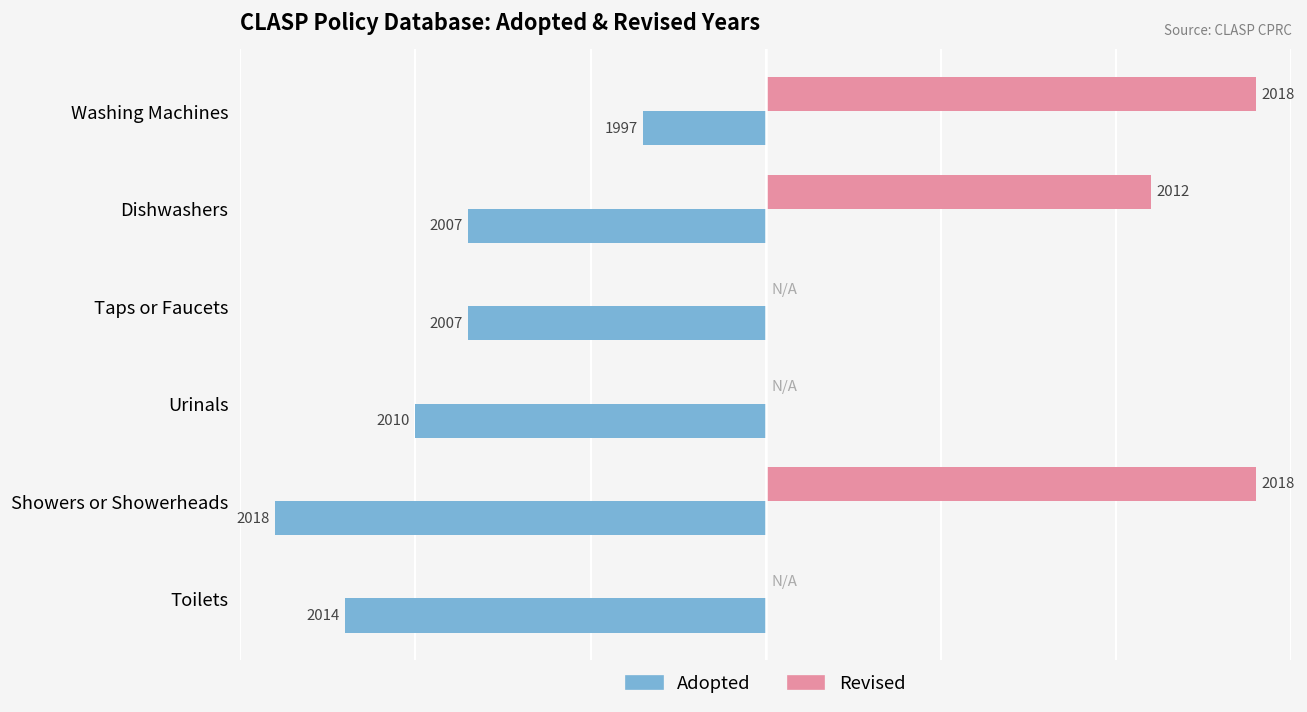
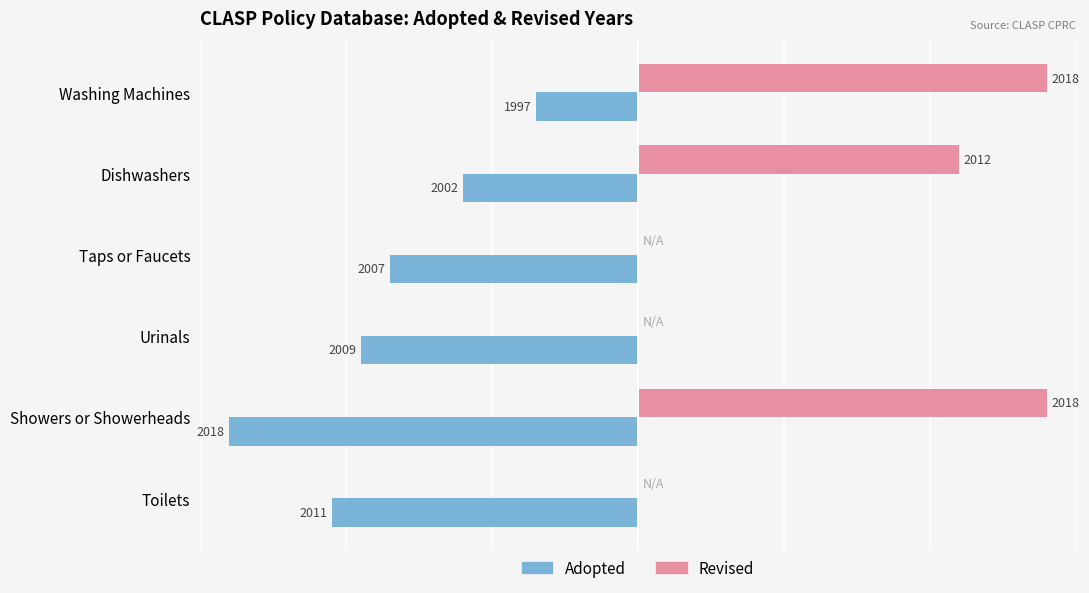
  {
    "Adopted": {
-     "Dishwashers": 2007,
-     "Urinals": 2010,
-     "Toilets": 2014
+     "Dishwashers": 2002,
+     "Urinals": 2009,
+     "Toilets": 2011
    }
  }
